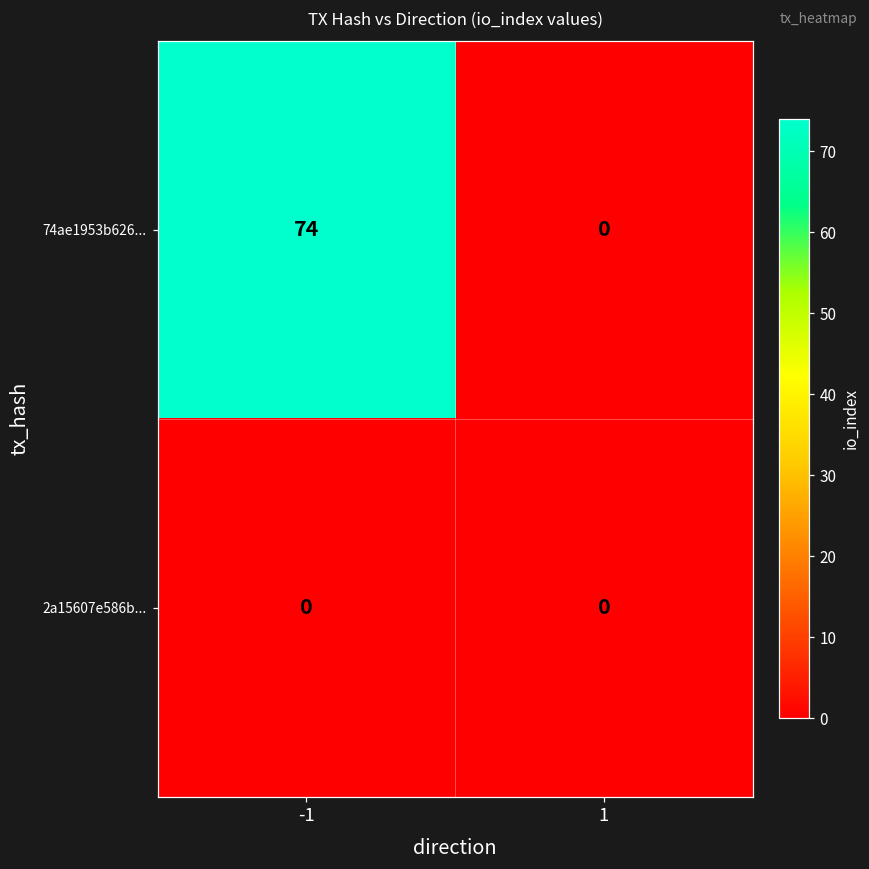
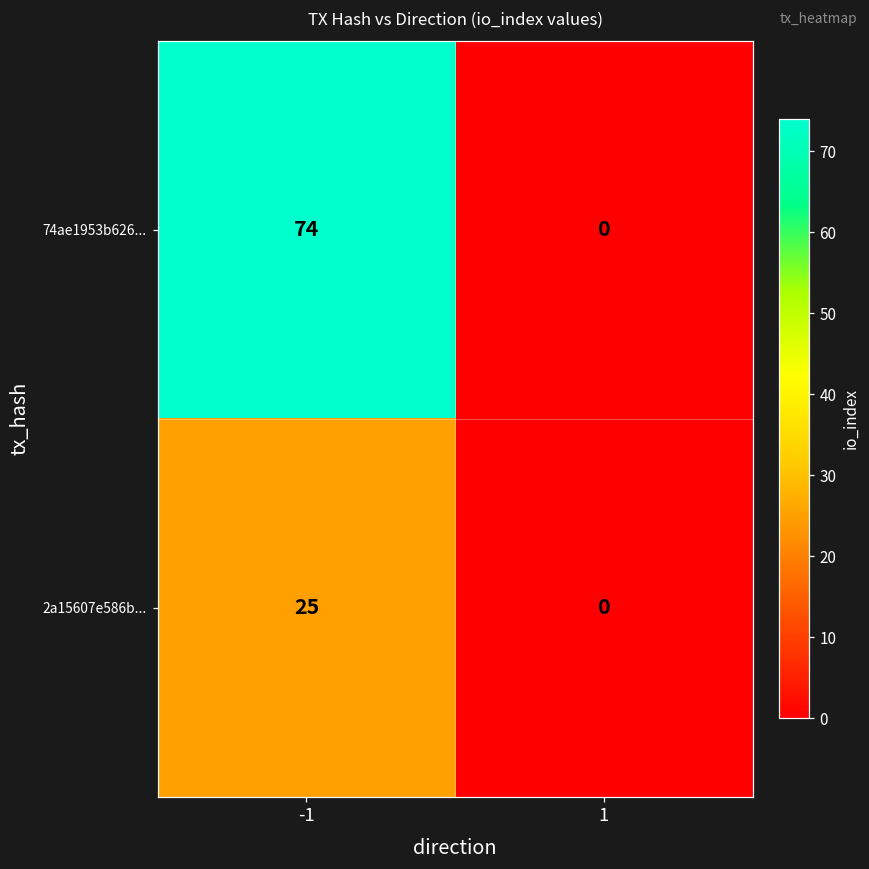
  {
    "74ae1953b626...": {
      "-1": 74,
      "1": 0
    },
    "2a15607e586b...": {
-     "-1": 0,
+     "-1": 25,
      "1": 0
    }
  }
